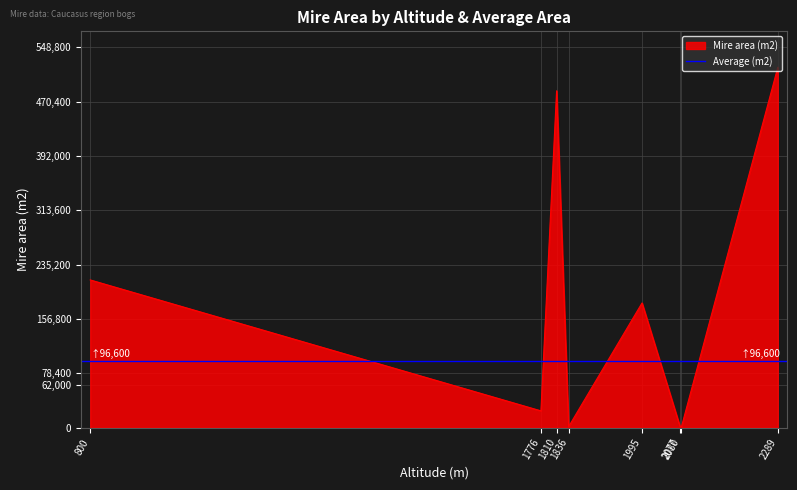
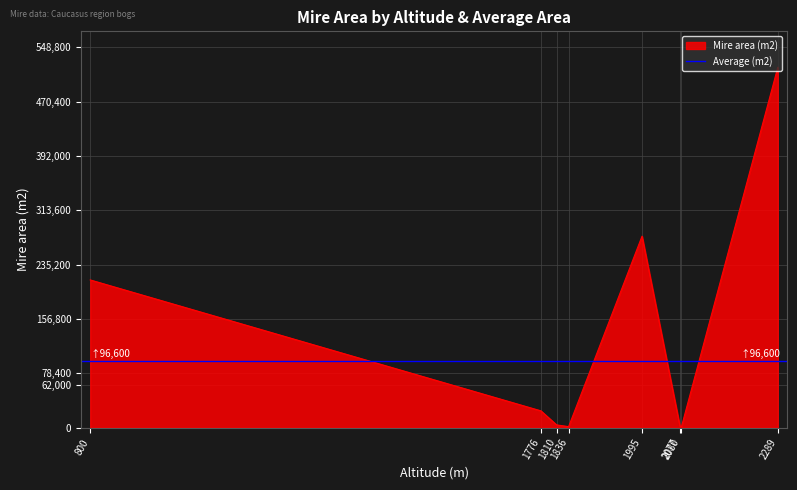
  {
    "800": "210,000",
    "1776": "20,000",
-   "1810": "490,000",
+   "1810": "0",
    "1836": "0",
-   "1995": "180,000",
+   "1995": "280,000",
    "2077": "0",
    "2080": "0"
  }
